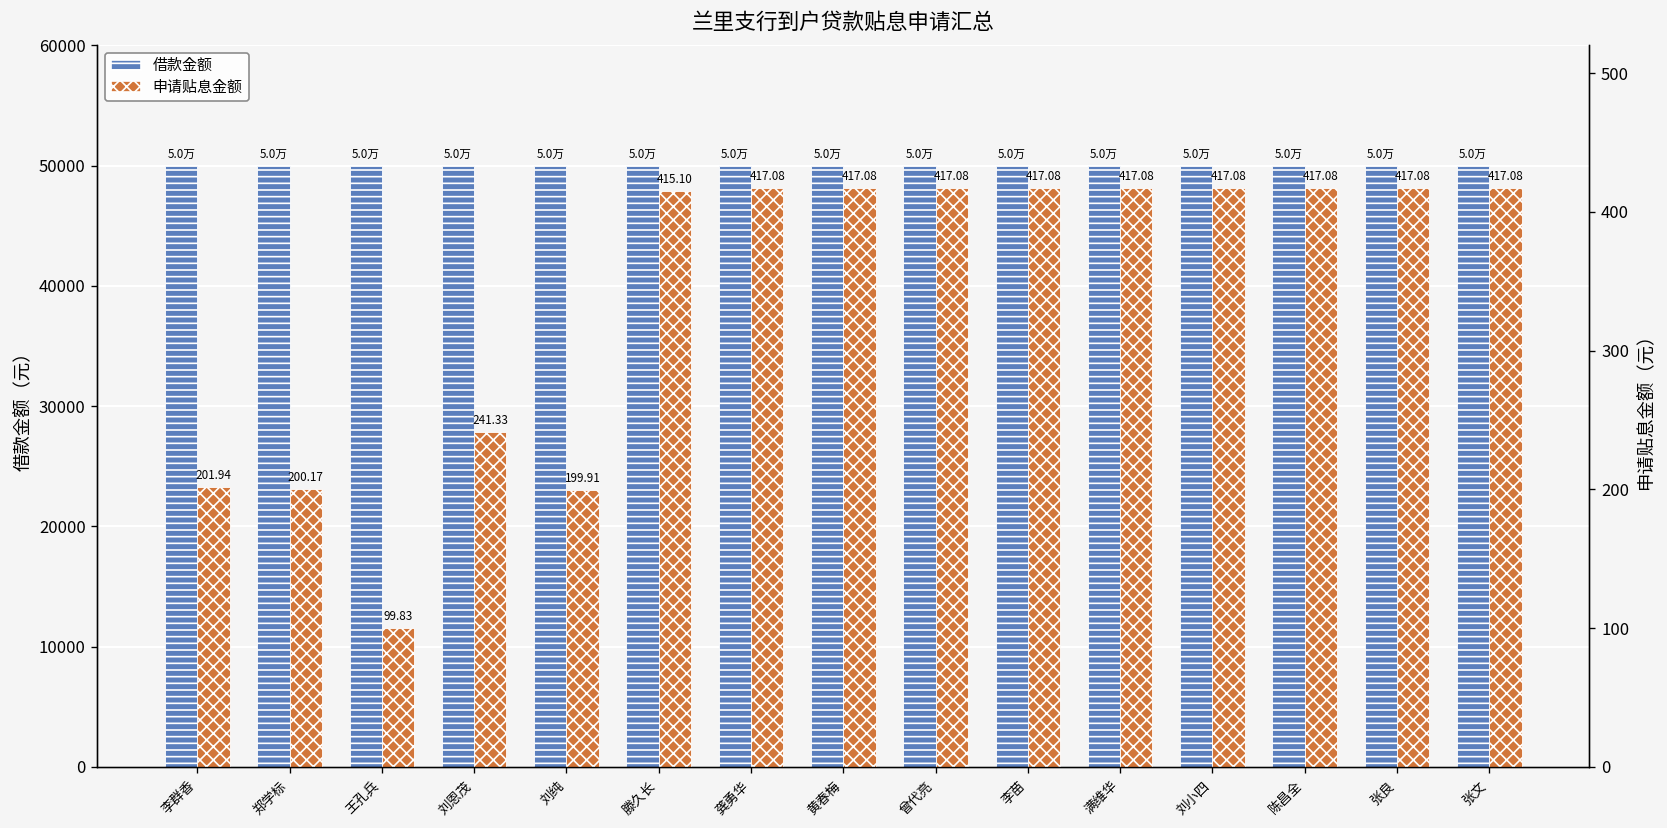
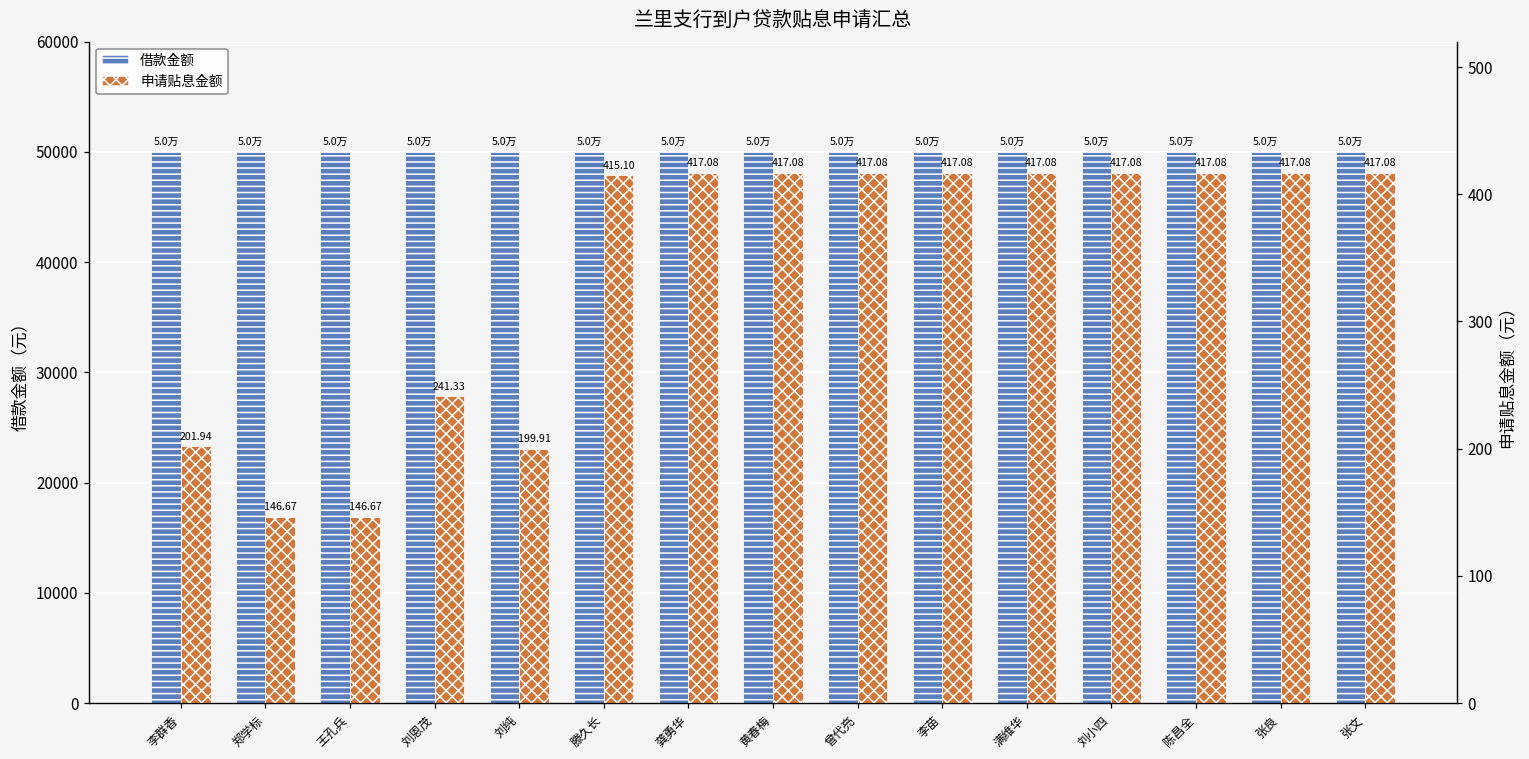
  {
    "申请贴息金额": {
      "李群香": 201.94,
-     "郑学标": 200.17,
-     "王孔兵": 99.83,
+     "郑学标": 146.67,
+     "王孔兵": 146.67,
      "刘恩茂": 241.33,
      "刘纯": 199.91,
      "滕久长": 415.10,
      "龚勇华": 417.08,
      "黄春梅": 417.08,
      "曾代亮": 417.08,
      "李苗": 417.08,
      "满维华": 417.08,
      "刘小四": 417.08,
      "陈昌全": 417.08,
      "张良": 417.08,
      "张文": 417.08
    }
  }
